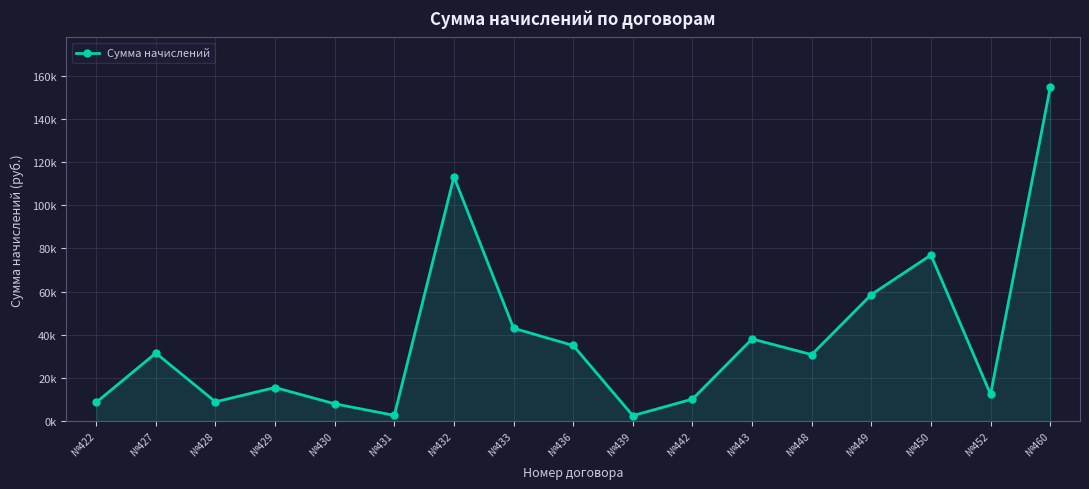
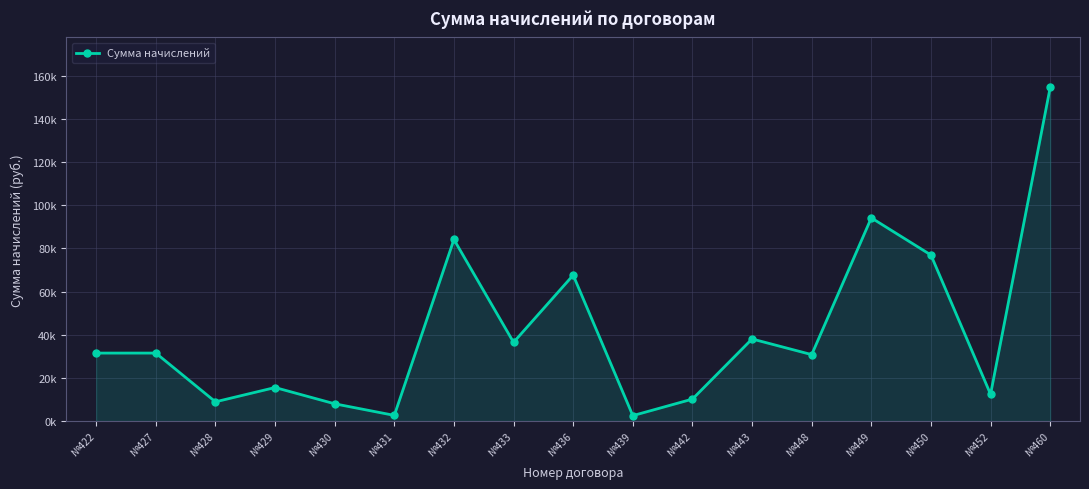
  {
-   "№422": 9000,
+   "№422": 31000,
    "№427": 32000,
    "№428": 9000,
    "№429": 16000,
    "№430": 8000,
    "№431": 3000,
-   "№432": 113000,
-   "№433": 43000,
-   "№436": 35000,
+   "№432": 84000,
+   "№433": 36000,
+   "№436": 68000,
    "№439": 3000,
    "№442": 10000,
    "№443": 38000,
    "№448": 31000,
-   "№449": 59000,
+   "№449": 94000,
    "№450": 77000,
    "№452": 12000,
    "№460": 155000
  }
